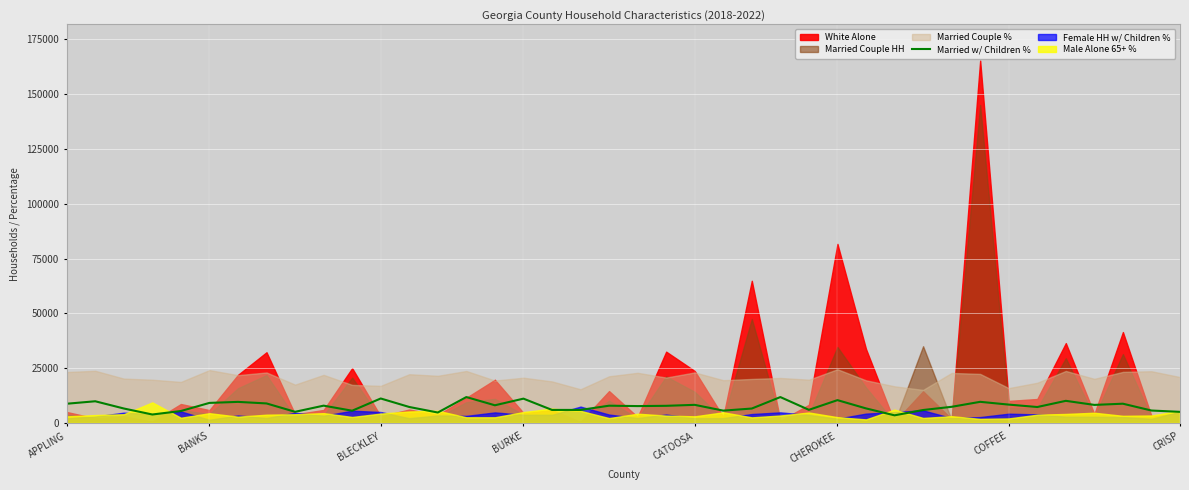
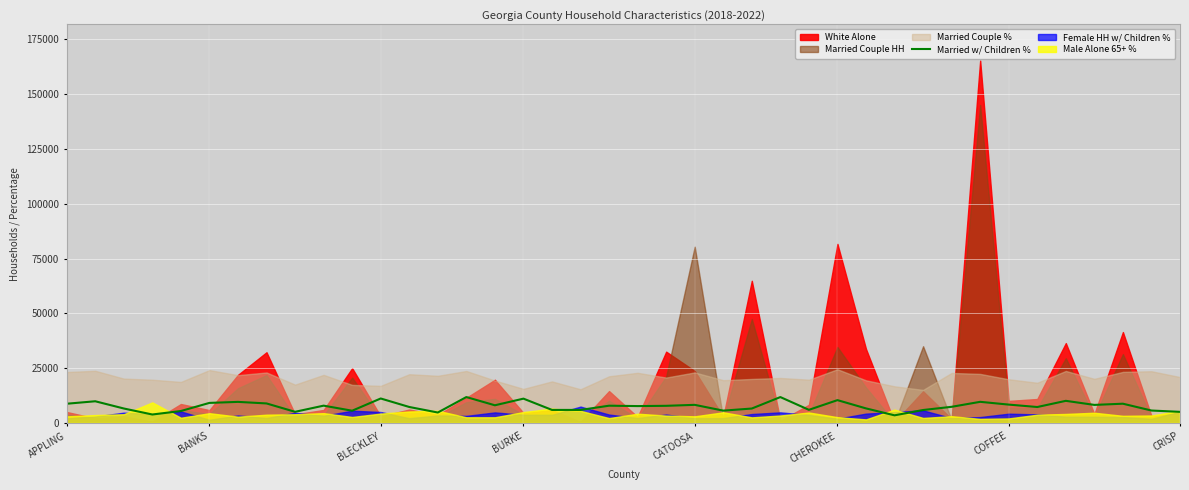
  {
    "Married w/ Children %": {
      "APPLING": 9000,
      "BANKS": 9000,
      "BLECKLEY": 11000,
      "BURKE": 11000,
      "CATOOSA": 8000,
      "CHEROKEE": 10000,
      "COFFEE": 8000
    },
    "White Alone": {
      "BANKS": 6000,
      "CHEROKEE": 82000,
      "COFFEE": 10000
    },
    "Married Couple HH": {
-     "CATOOSA": 14000,
+     "CATOOSA": 80000,
      "CHEROKEE": 35000,
      "COFFEE": 7000,
      "CRISP": 3000
    },
    "Married Couple %": {
      "APPLING": 23000,
      "BANKS": 24000,
      "BLECKLEY": 17000,
-     "BURKE": 21000,
+     "BURKE": 16000,
      "CHEROKEE": 25000,
-     "COFFEE": 16000,
+     "COFFEE": 20000,
      "CRISP": 21000
    },
    "Female HH w/ Children %": {
      "BANKS": 1000,
      "COFFEE": 4000
    },
    "Male Alone 65+ %": {
      "COFFEE": 2000
    }
  }
